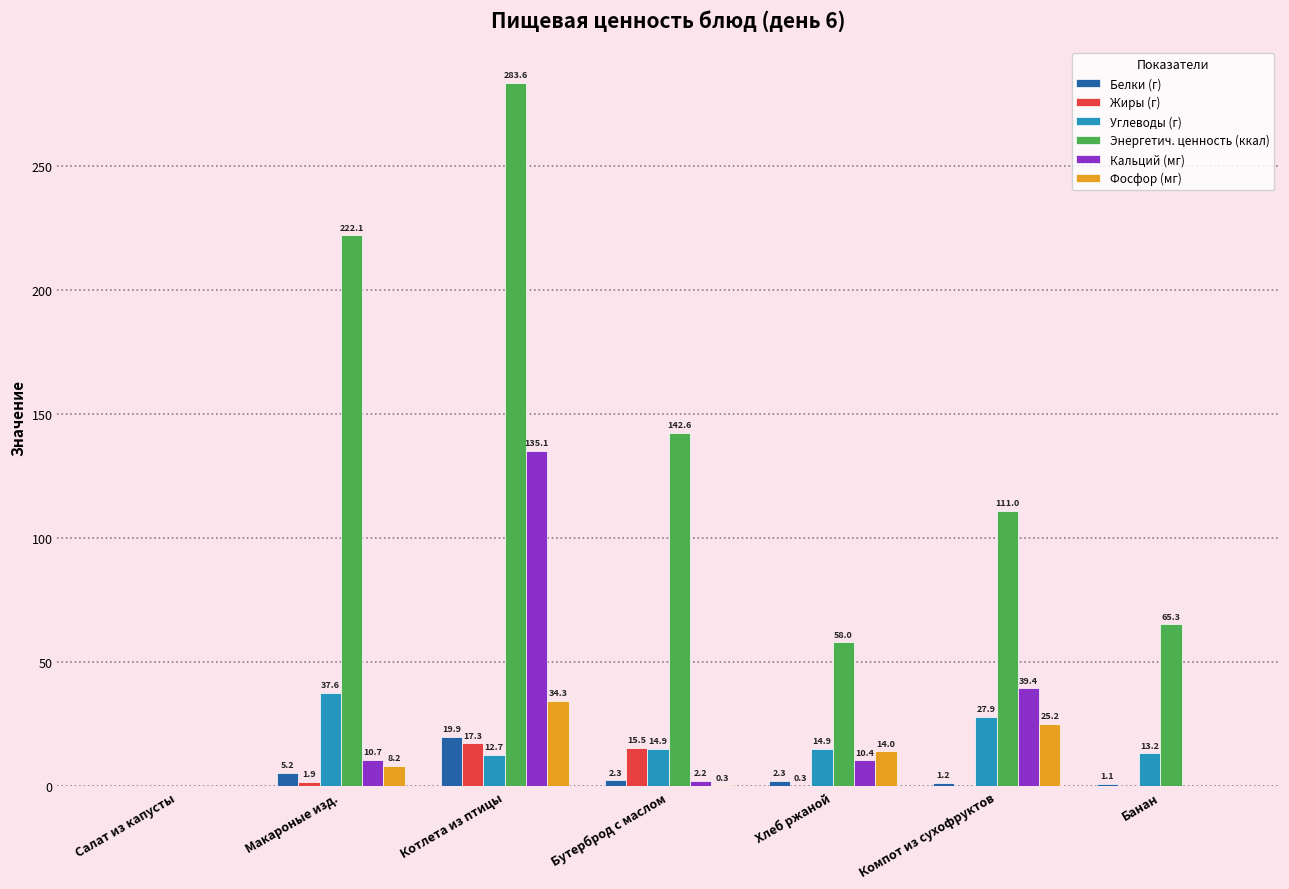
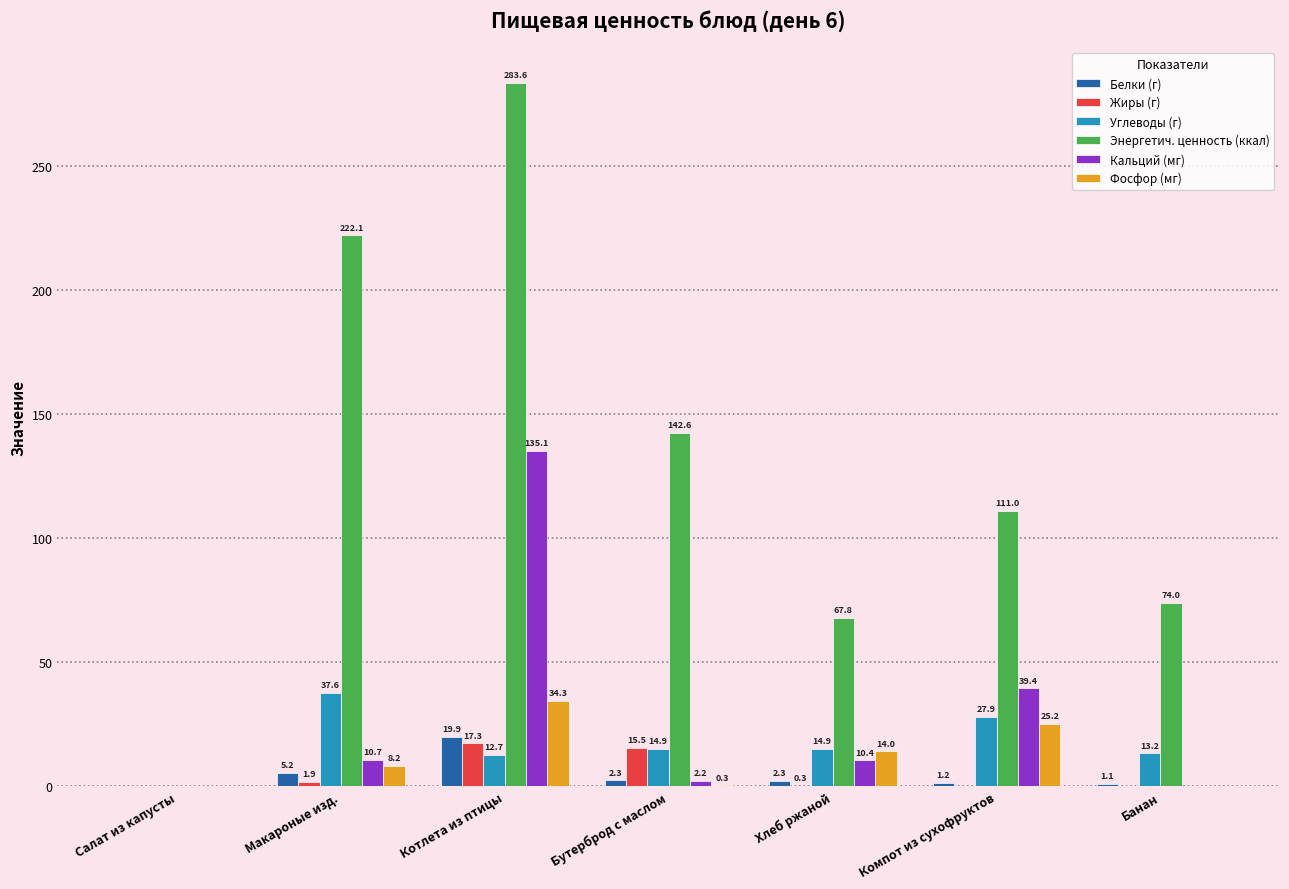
  {
    "Жиры (г)": {
      "Макароные изд.": 1.9,
      "Котлета из птицы": 17.3,
      "Бутерброд с маслом": 15.5,
      "Хлеб ржаной": 0.3
    },
    "Энергетич. ценность (ккал)": {
      "Макароные изд.": 222.1,
      "Котлета из птицы": 283.6,
      "Бутерброд с маслом": 142.6,
-     "Хлеб ржаной": 58.0,
+     "Хлеб ржаной": 67.8,
      "Компот из сухофруктов": 111.0,
-     "Банан": 65.3
+     "Банан": 74.0
    },
    "Кальций (мг)": {
      "Макароные изд.": 10.7,
      "Котлета из птицы": 135.1,
      "Бутерброд с маслом": 2.2,
      "Хлеб ржаной": 10.4,
      "Компот из сухофруктов": 39.4
    },
    "Фосфор (мг)": {
      "Макароные изд.": 8.2,
      "Котлета из птицы": 34.3,
      "Бутерброд с маслом": 0.3,
      "Хлеб ржаной": 14.0,
      "Компот из сухофруктов": 25.2
    }
  }
